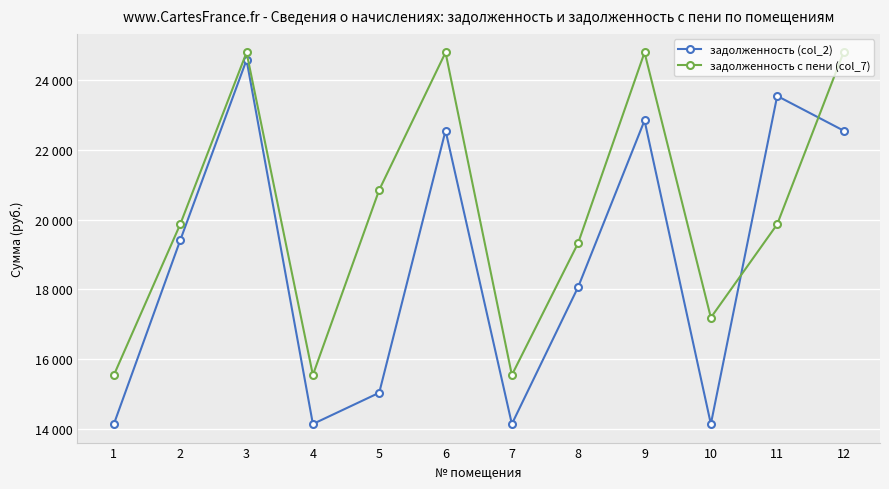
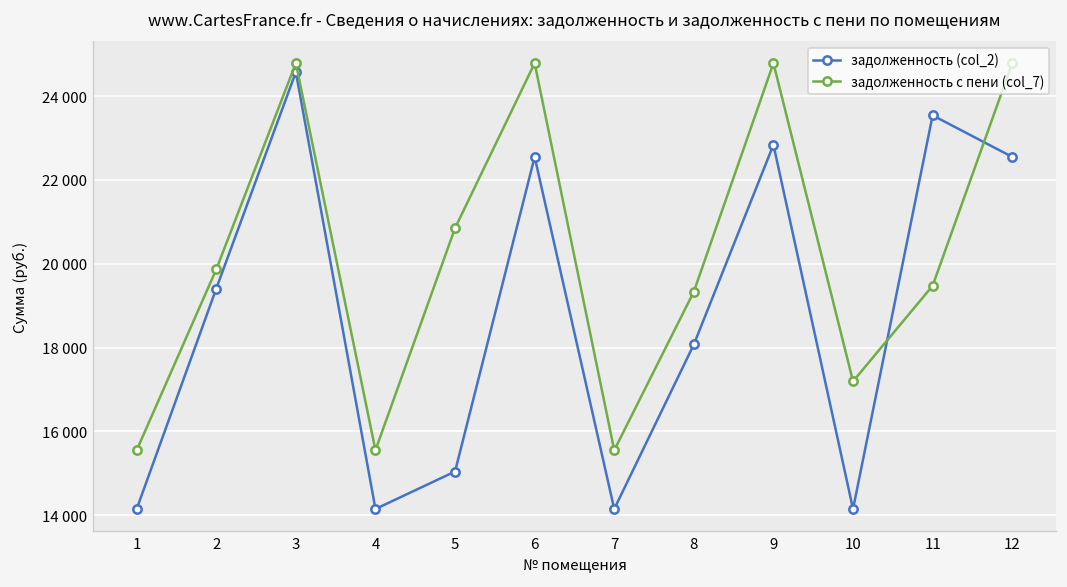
  {
    "задолженность (col_2)": {
      "1": 14100,
      "2": 19400,
      "3": 24600,
      "4": 14100,
      "5": 15000,
      "6": 22600,
      "7": 14100,
      "8": 18100,
      "9": 22800,
      "10": 14100,
      "11": 23500,
      "12": 22600
    },
    "задолженность с пени (col_7)": {
      "1": 15500,
      "2": 19900,
      "3": 24800,
      "4": 15500,
      "5": 20900,
      "6": 24800,
      "7": 15500,
      "8": 19300,
      "9": 24800,
      "10": 17200,
-     "11": 19900
+     "11": 19500
    }
  }
